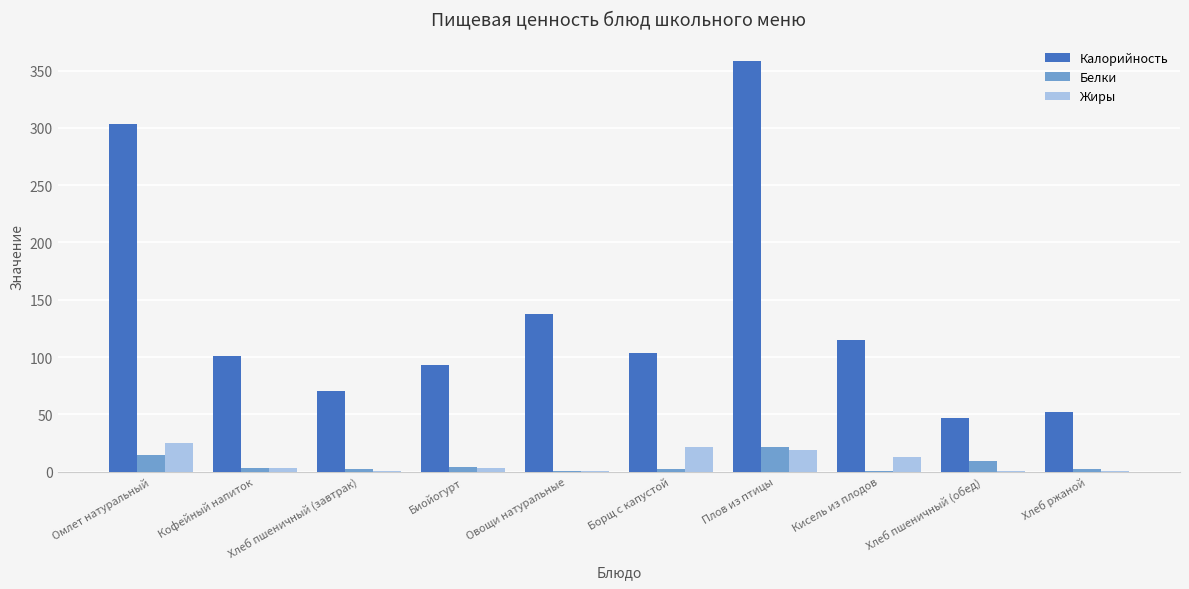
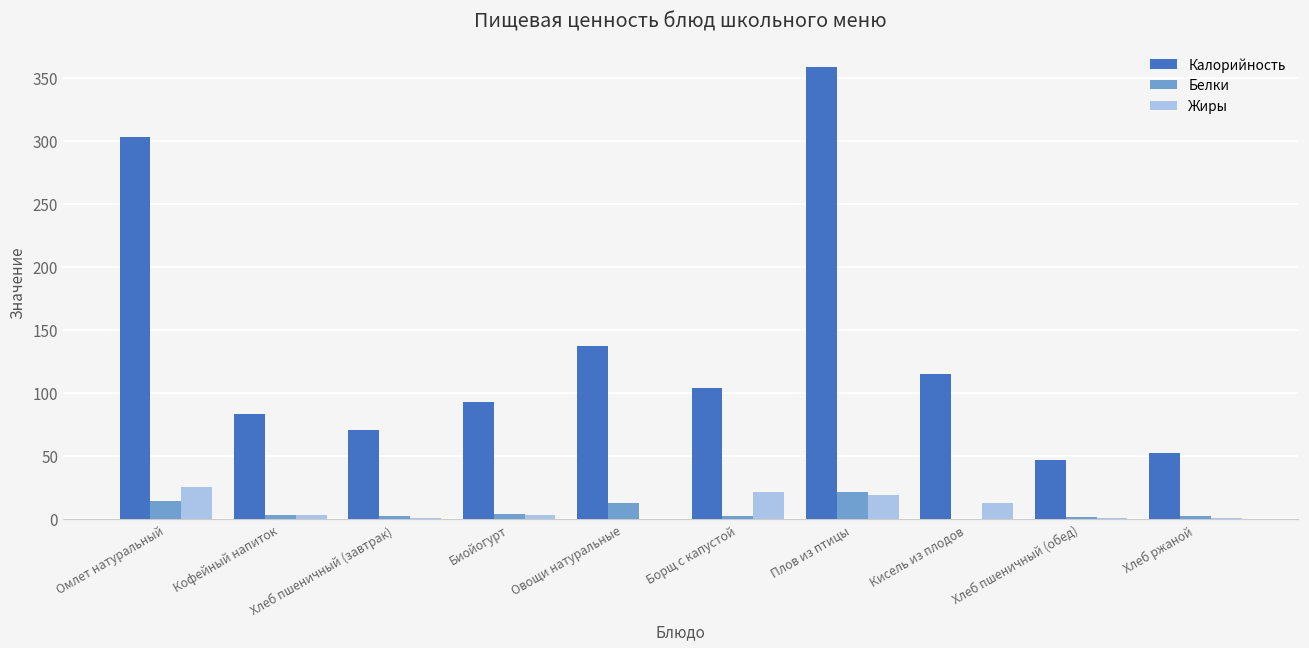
  {
    "Калорийность": {
      "Омлет натуральный": 303,
-     "Кофейный напиток": 101,
+     "Кофейный напиток": 84,
      "Хлеб пшеничный (завтрак)": 71,
      "Биойогурт": 93,
      "Овощи натуральные": 138,
      "Борщ с капустой": 104,
      "Плов из птицы": 358,
      "Кисель из плодов": 115,
      "Хлеб пшеничный (обед)": 47,
      "Хлеб ржаной": 52
    },
    "Белки": {
      "Омлет натуральный": 14,
      "Кофейный напиток": 3,
      "Хлеб пшеничный (завтрак)": 2,
      "Биойогурт": 4,
-     "Овощи натуральные": 0,
+     "Овощи натуральные": 13,
      "Плов из птицы": 22,
-     "Хлеб пшеничный (обед)": 9
+     "Хлеб пшеничный (обед)": 2
    },
    "Жиры": {
      "Омлет натуральный": 25,
      "Кофейный напиток": 3,
      "Биойогурт": 3,
      "Борщ с капустой": 21,
      "Плов из птицы": 19,
      "Кисель из плодов": 12
    }
  }
